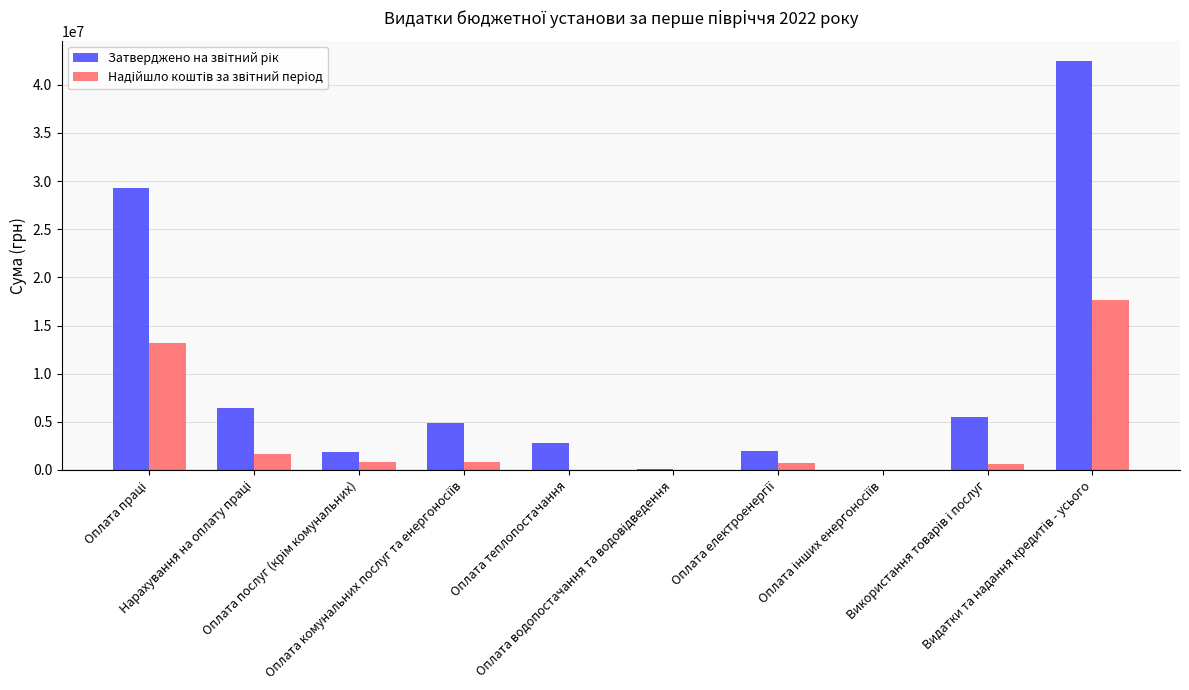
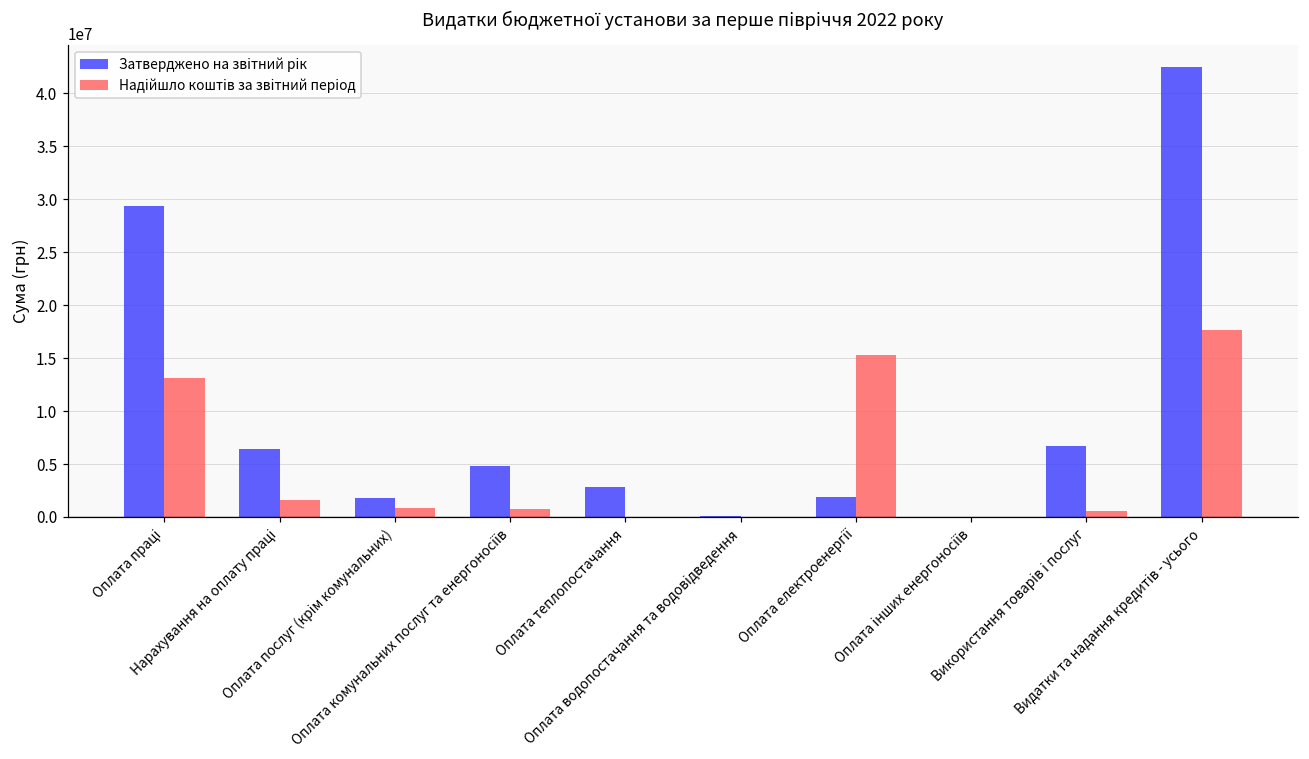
  {
    "Затверджено на звітний рік": {
      "Оплата праці": 29000000,
      "Нарахування на оплату праці": 6000000,
      "Оплата послуг (крім комунальних)": 2000000,
      "Оплата комунальних послуг та енергоносіїв": 5000000,
      "Оплата теплопостачання": 3000000,
      "Оплата електроенергії": 2000000,
-     "Використання товарів і послуг": 5000000,
+     "Використання товарів і послуг": 7000000,
      "Видатки та надання кредитів - усього": 42000000
    },
    "Надійшло коштів за звітний період": {
      "Оплата праці": 13000000,
      "Нарахування на оплату праці": 2000000,
      "Оплата послуг (крім комунальних)": 1000000,
      "Оплата комунальних послуг та енергоносіїв": 1000000,
      "Оплата теплопостачання": 0,
-     "Оплата електроенергії": 1000000,
+     "Оплата електроенергії": 15000000,
      "Використання товарів і послуг": 1000000,
      "Видатки та надання кредитів - усього": 18000000
    }
  }
